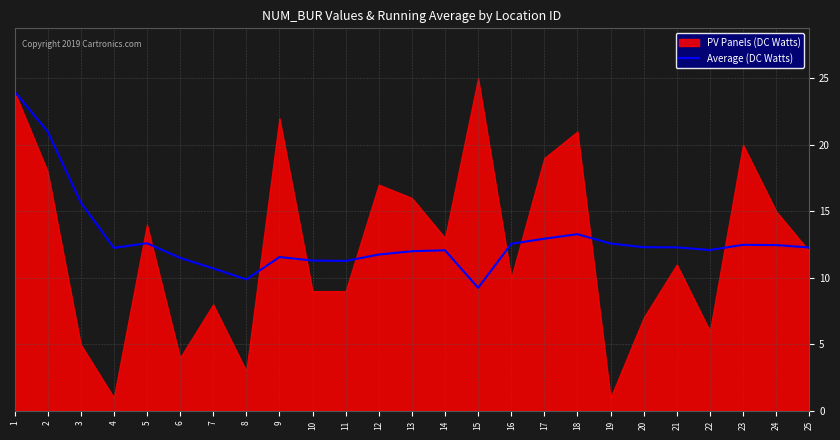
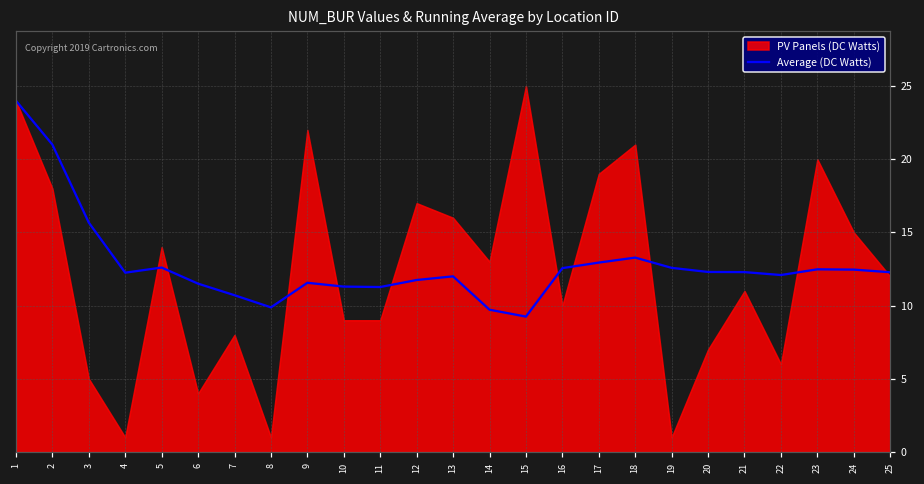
  {
    "Average (DC Watts)": {
      "2": 21.0,
      "3": 15.7,
      "4": 12.3,
      "5": 12.6,
      "6": 11.5,
      "7": 10.7,
      "8": 9.9,
      "9": 11.6,
      "10": 11.3,
      "11": 11.3,
      "12": 11.8,
      "13": 12.0,
-     "14": 12.1,
+     "14": 9.7,
      "15": 9.3,
      "16": 12.6,
      "17": 12.9,
      "18": 13.3,
      "19": 12.6,
      "20": 12.3,
      "21": 12.3,
      "22": 12.1,
      "23": 12.5,
      "24": 12.5,
      "25": 12.3
    },
    "PV Panels (DC Watts)": {
      "2": 18,
      "3": 5,
      "4": 1,
      "5": 14,
      "6": 4,
      "7": 8,
-     "8": 3,
+     "8": 1,
      "9": 22,
      "10": 9,
      "11": 9,
      "12": 17,
      "13": 16,
      "14": 13,
      "15": 25,
      "16": 10,
      "17": 19,
      "18": 21,
      "19": 1,
      "20": 7,
      "21": 11,
      "22": 6,
      "23": 20,
      "24": 15,
      "25": 12
    }
  }
